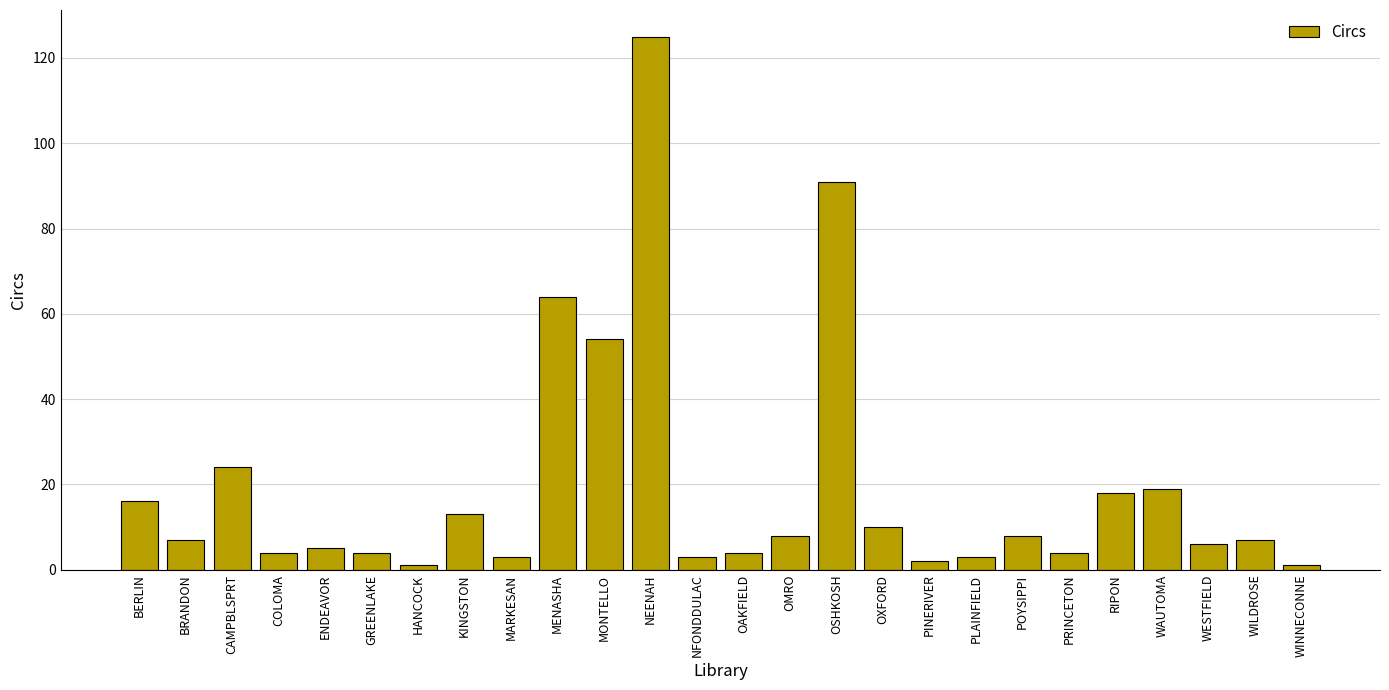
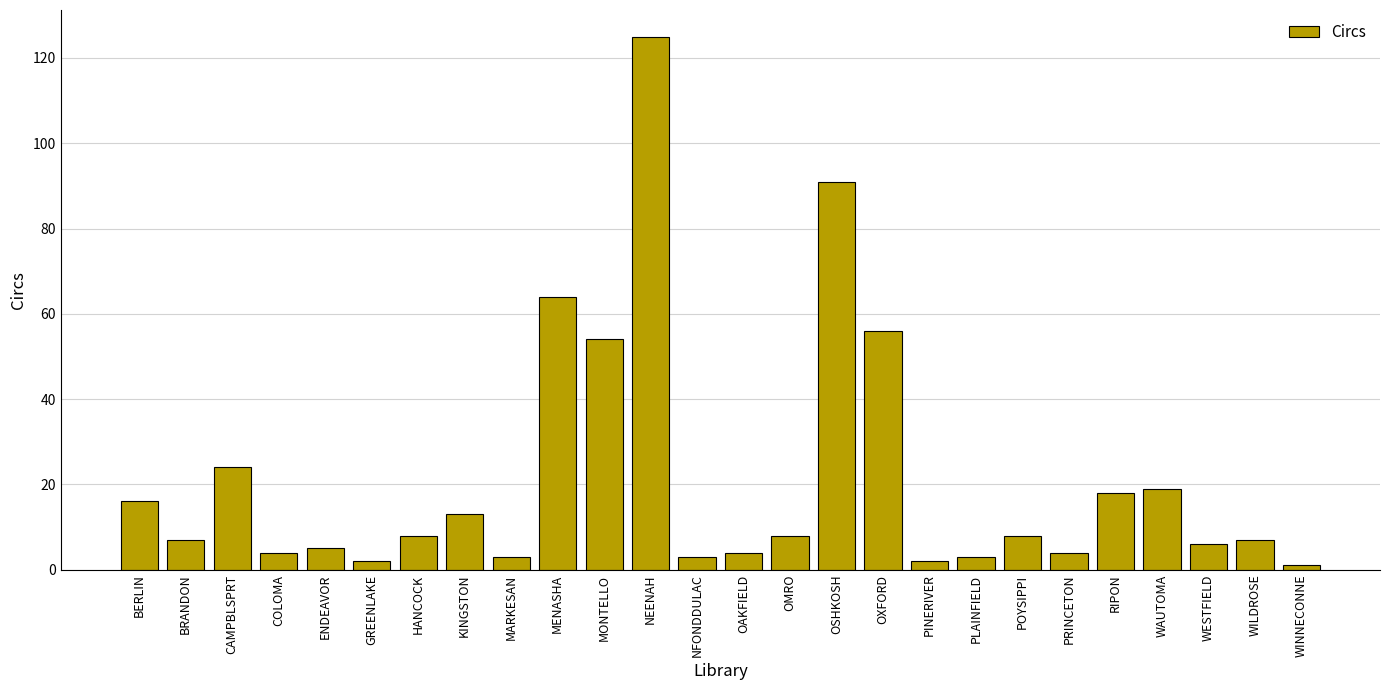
  {
    "BERLIN": 16,
    "BRANDON": 7,
    "CAMPBLSPRT": 24,
    "COLOMA": 4,
    "ENDEAVOR": 5,
-   "GREENLAKE": 4,
-   "HANCOCK": 1,
+   "GREENLAKE": 2,
+   "HANCOCK": 8,
    "KINGSTON": 13,
    "MARKESAN": 3,
    "MENASHA": 64,
    "MONTELLO": 54,
    "NEENAH": 125,
    "NFONDDULAC": 3,
    "OAKFIELD": 4,
    "OMRO": 8,
    "OSHKOSH": 91,
-   "OXFORD": 10,
+   "OXFORD": 56,
    "PINERIVER": 2,
    "PLAINFIELD": 3,
    "POYSIPPI": 8,
    "PRINCETON": 4,
    "RIPON": 18,
    "WAUTOMA": 19,
    "WESTFIELD": 6,
    "WILDROSE": 7,
    "WINNECONNE": 1
  }
